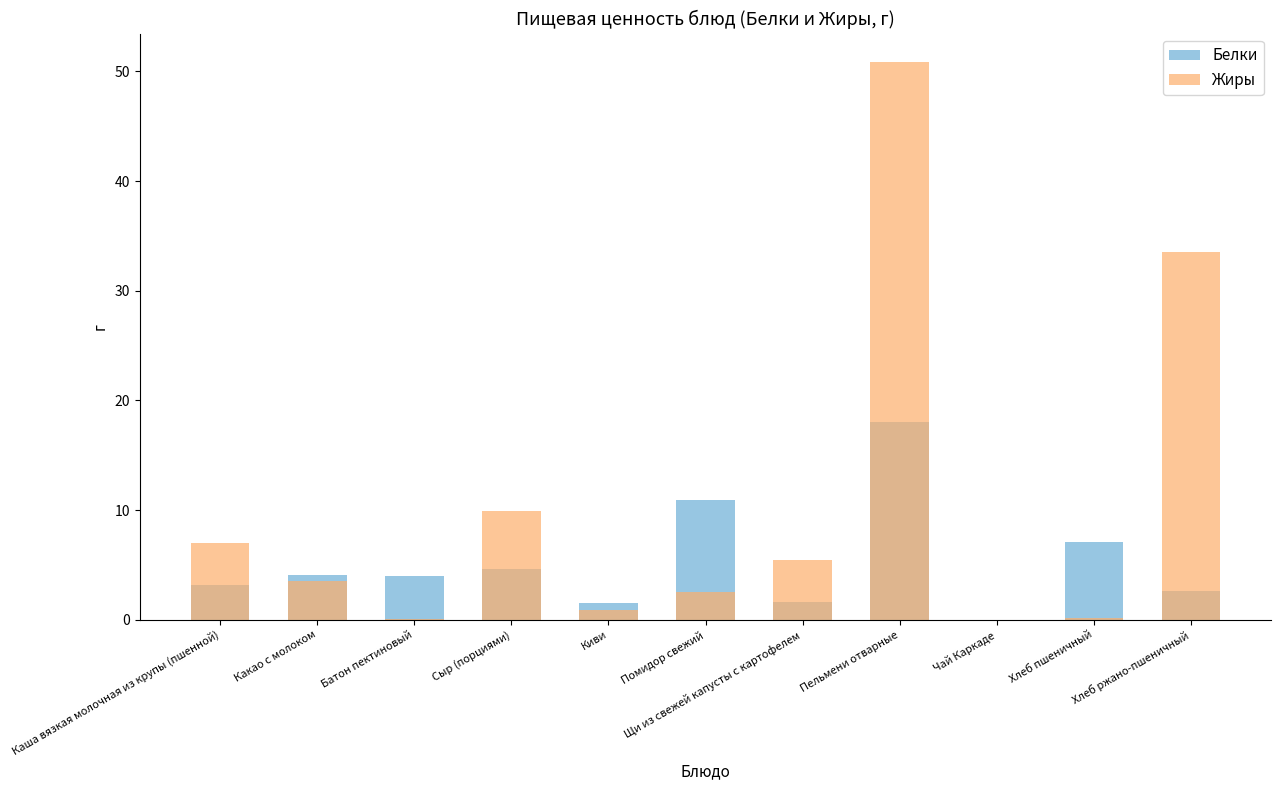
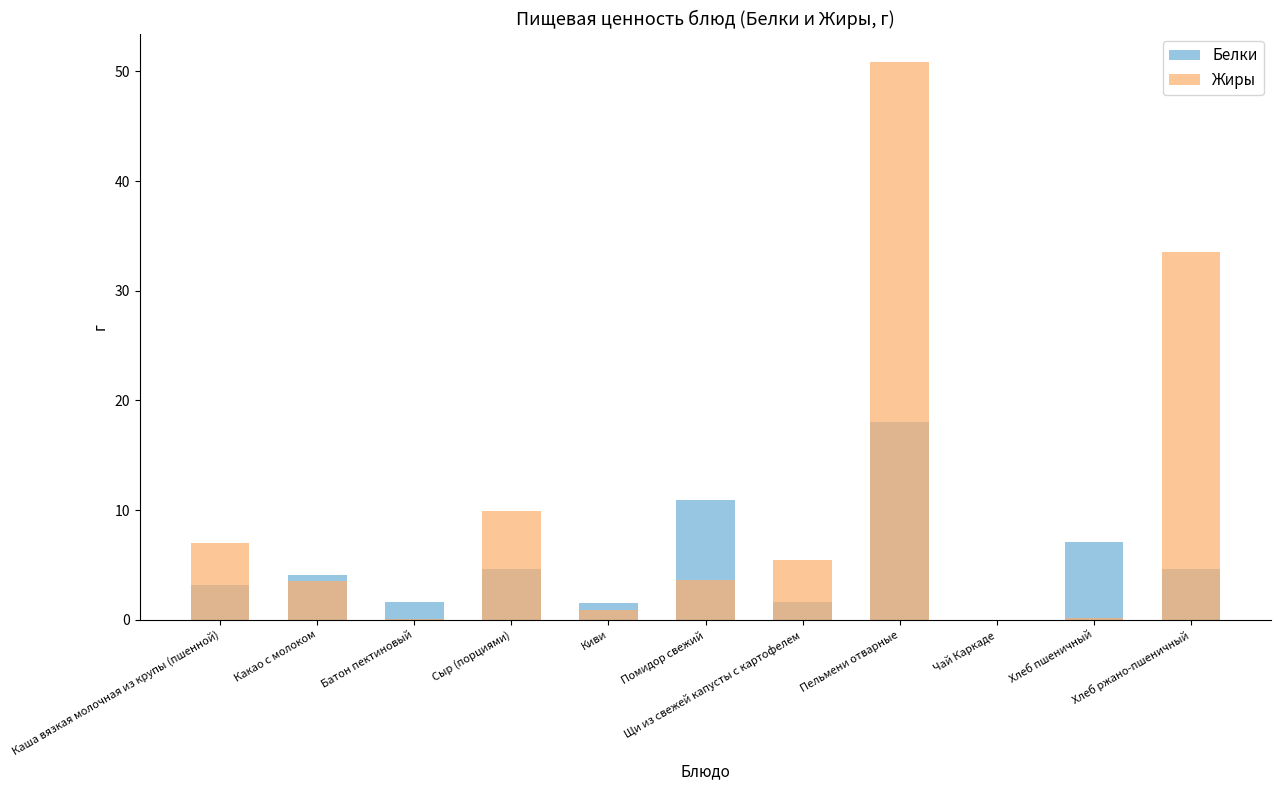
  {
    "Белки": {
      "Какао с молоком": 4.1,
-     "Батон пектиновый": 4.0,
+     "Батон пектиновый": 1.6,
      "Киви": 1.5,
      "Помидор свежий": 10.9,
      "Чай Каркаде": 0.0,
      "Хлеб пшеничный": 7.1,
-     "Хлеб ржано-пшеничный": 2.6
+     "Хлеб ржано-пшеничный": 4.6
    },
    "Жиры": {
      "Каша вязкая молочная из крупы (пшенной)": 7.1,
      "Сыр (порциями)": 9.9,
-     "Помидор свежий": 2.5,
+     "Помидор свежий": 3.6,
      "Щи из свежей капусты с картофелем": 5.5,
      "Пельмени отварные": 50.9,
      "Хлеб ржано-пшеничный": 33.5
    }
  }
